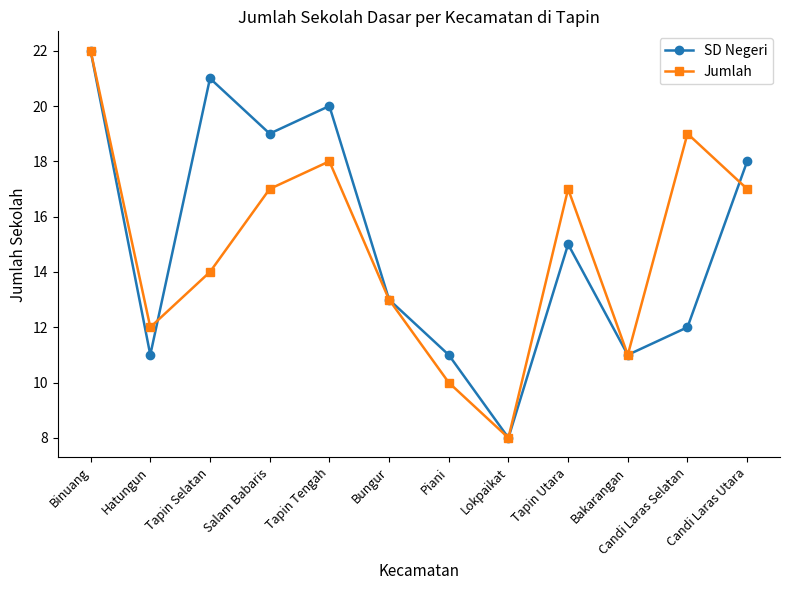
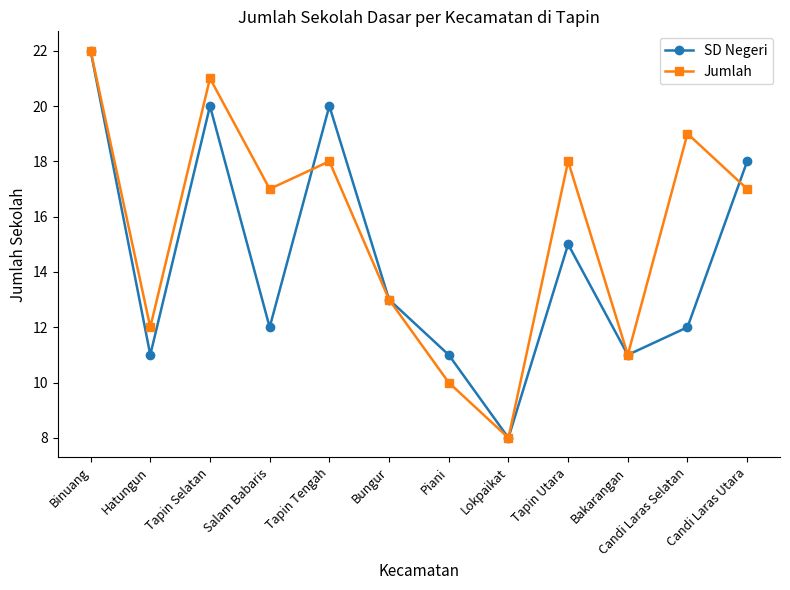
  {
    "SD Negeri": {
      "Hatungun": 11,
-     "Tapin Selatan": 21,
-     "Salam Babaris": 19,
+     "Tapin Selatan": 20,
+     "Salam Babaris": 12,
      "Tapin Tengah": 20,
      "Piani": 11,
      "Tapin Utara": 15,
      "Candi Laras Selatan": 12,
      "Candi Laras Utara": 18
    },
    "Jumlah": {
      "Hatungun": 12,
-     "Tapin Selatan": 14,
+     "Tapin Selatan": 21,
      "Salam Babaris": 17,
      "Tapin Tengah": 18,
      "Piani": 10,
-     "Tapin Utara": 17,
+     "Tapin Utara": 18,
      "Candi Laras Selatan": 19,
      "Candi Laras Utara": 17
    }
  }
